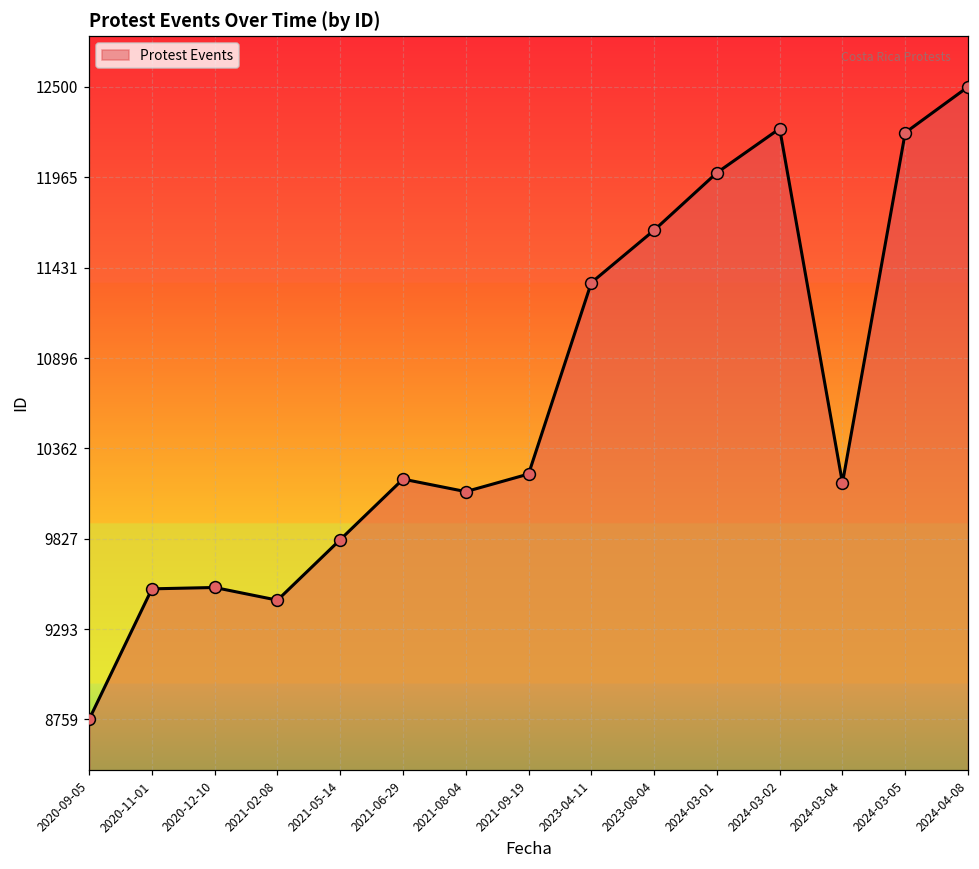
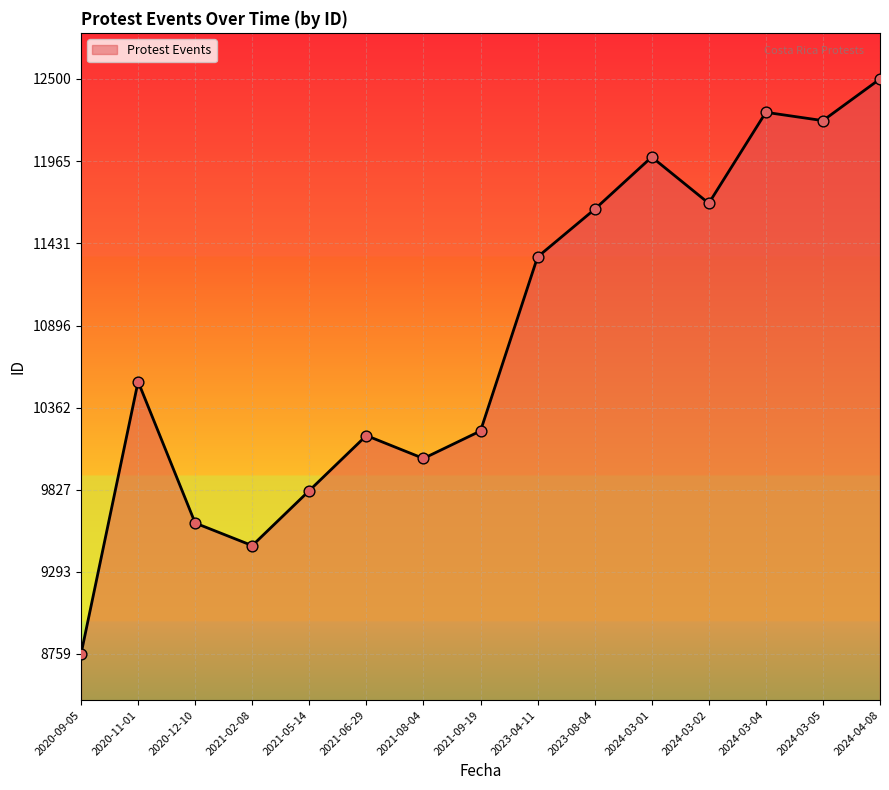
  {
    "2020-09-05": 8760,
-   "2020-11-01": 9530,
-   "2020-12-10": 9540,
+   "2020-11-01": 10530,
+   "2020-12-10": 9610,
    "2021-02-08": 9460,
    "2021-05-14": 9820,
    "2021-06-29": 10180,
-   "2021-08-04": 10110,
+   "2021-08-04": 10030,
    "2021-09-19": 10210,
    "2023-04-11": 11340,
    "2023-08-04": 11650,
    "2024-03-01": 11990,
-   "2024-03-02": 12250,
-   "2024-03-04": 10160,
+   "2024-03-02": 11690,
+   "2024-03-04": 12280,
    "2024-03-05": 12230,
    "2024-04-08": 12500
  }
